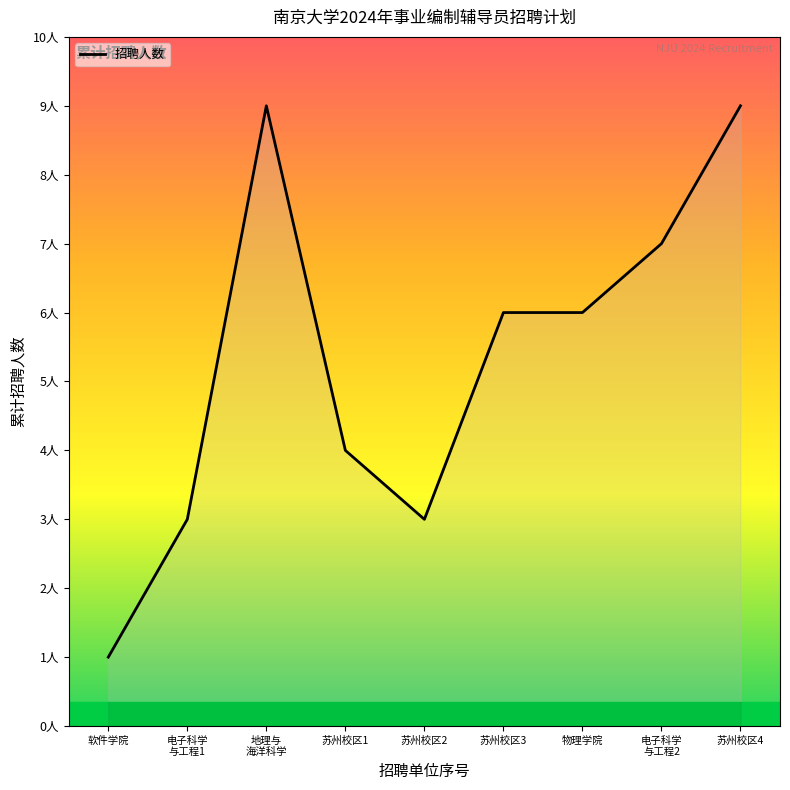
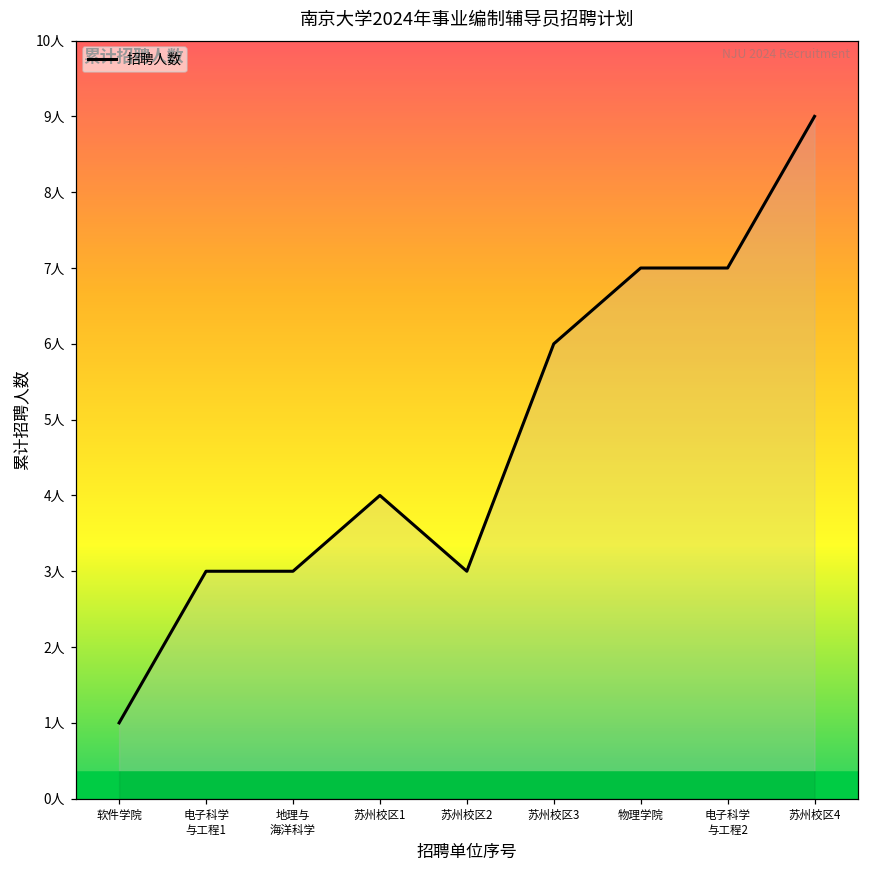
  {
    "软件学院": "1人",
    "电子科学 与工程1": "3人",
-   "地理与 海洋科学": "9人",
+   "地理与 海洋科学": "3人",
    "苏州校区1": "4人",
    "苏州校区2": "3人",
    "苏州校区3": "6人",
-   "物理学院": "6人",
+   "物理学院": "7人",
    "电子科学 与工程2": "7人",
    "苏州校区4": "9人"
  }
